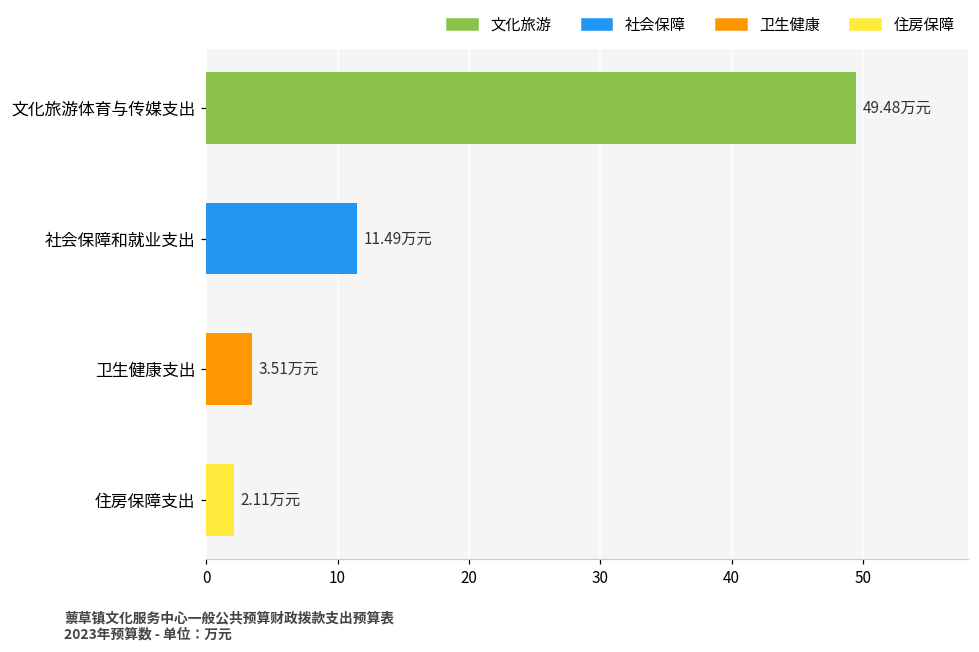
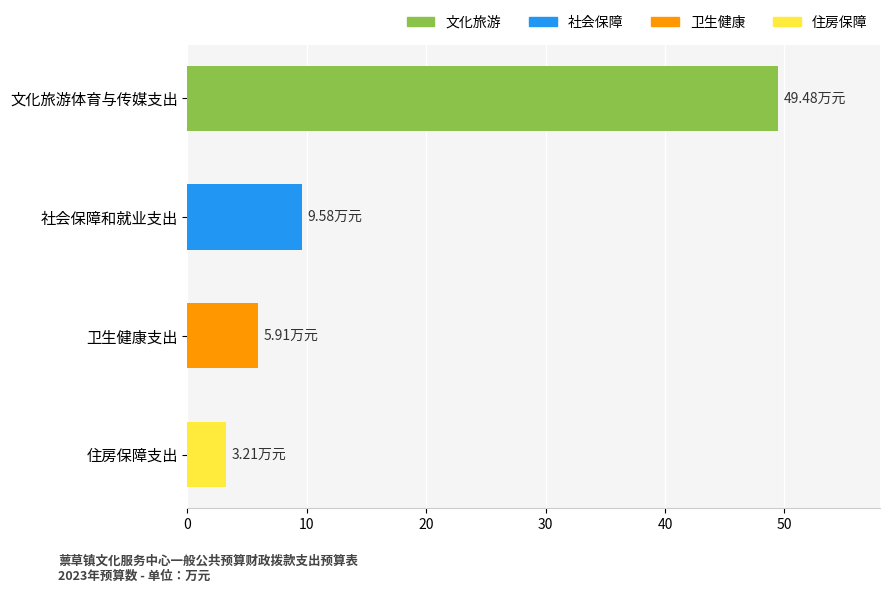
  {
    "文化旅游体育与传媒支出": 49.48,
-   "社会保障和就业支出": 11.49,
-   "卫生健康支出": 3.51,
-   "住房保障支出": 2.11
+   "社会保障和就业支出": 9.58,
+   "卫生健康支出": 5.91,
+   "住房保障支出": 3.21
  }
